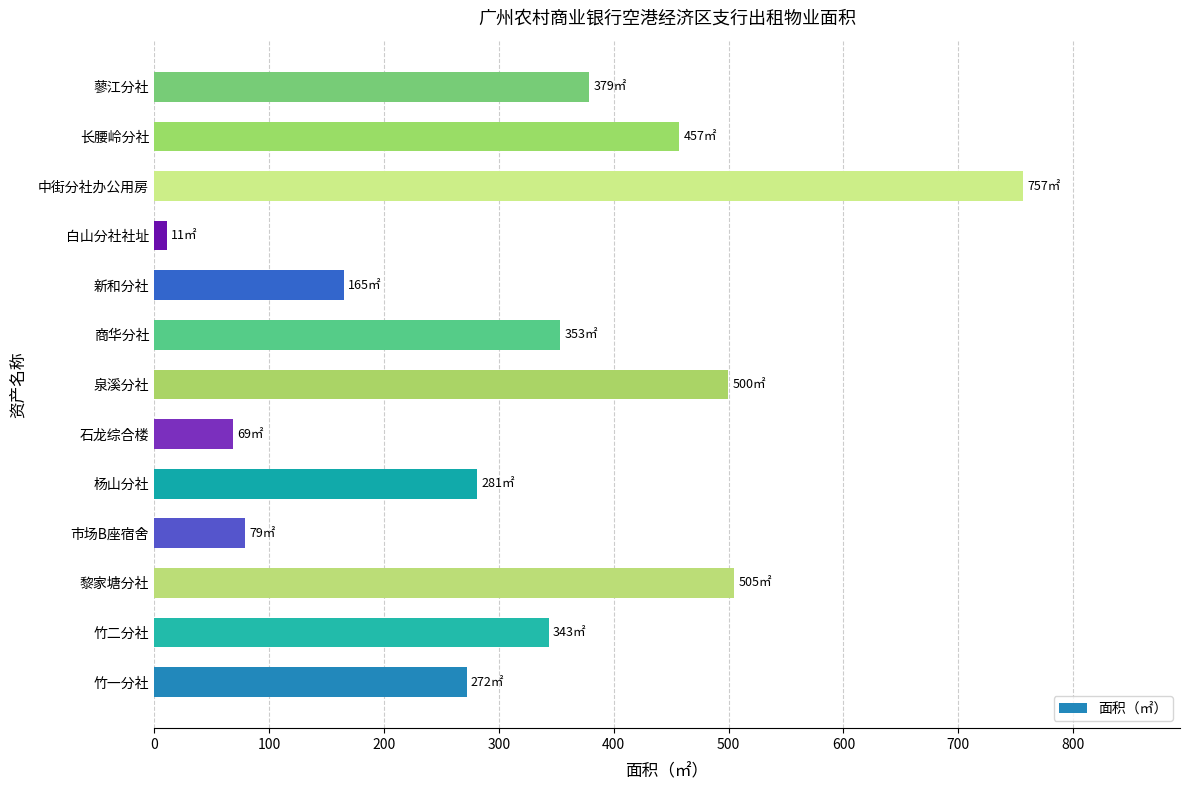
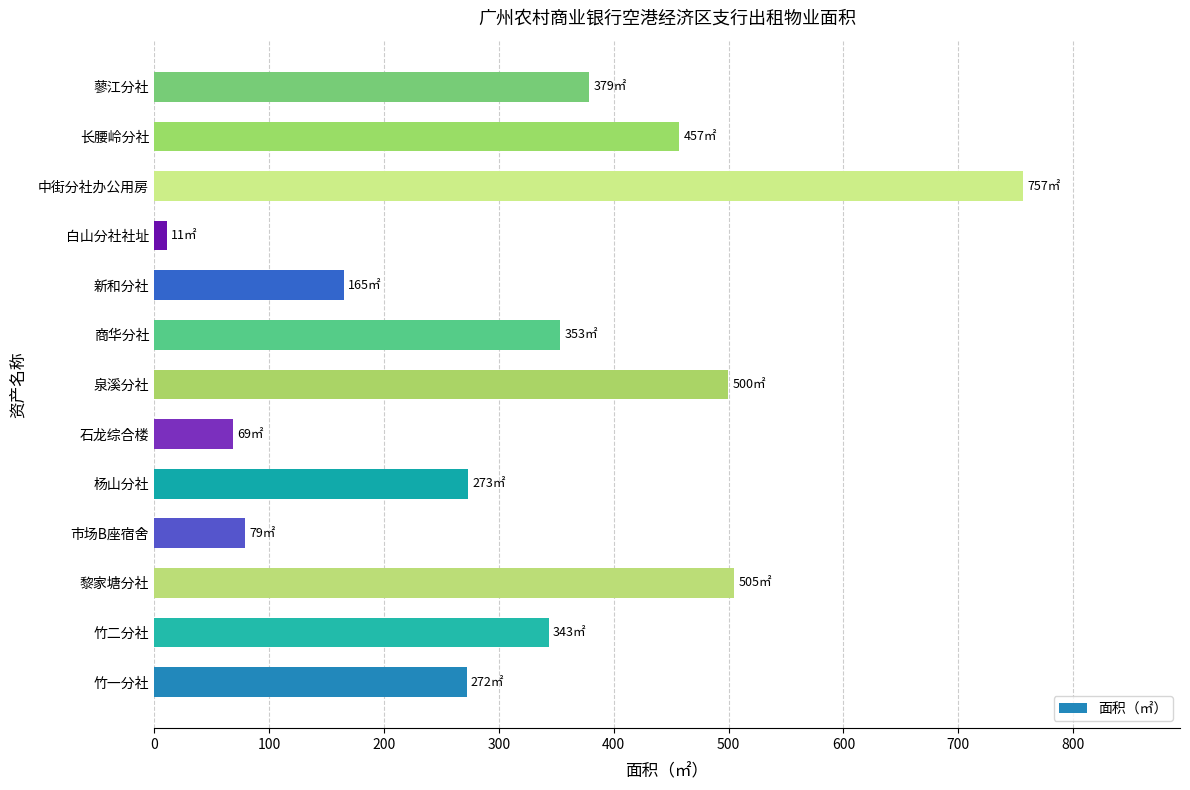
  {
    "蓼江分社": "379㎡",
    "长腰岭分社": "457㎡",
    "中街分社办公用房": "757㎡",
    "白山分社社址": "11㎡",
    "新和分社": "165㎡",
    "商华分社": "353㎡",
    "泉溪分社": "500㎡",
    "石龙综合楼": "69㎡",
-   "杨山分社": "281㎡",
+   "杨山分社": "273㎡",
    "市场B座宿舍": "79㎡",
    "黎家塘分社": "505㎡",
    "竹二分社": "343㎡",
    "竹一分社": "272㎡"
  }
